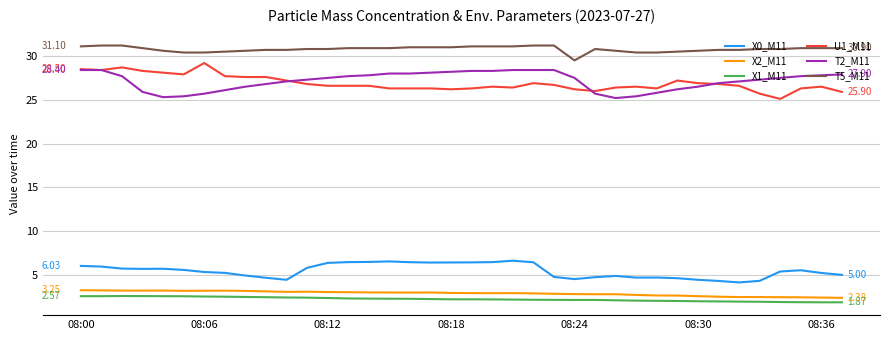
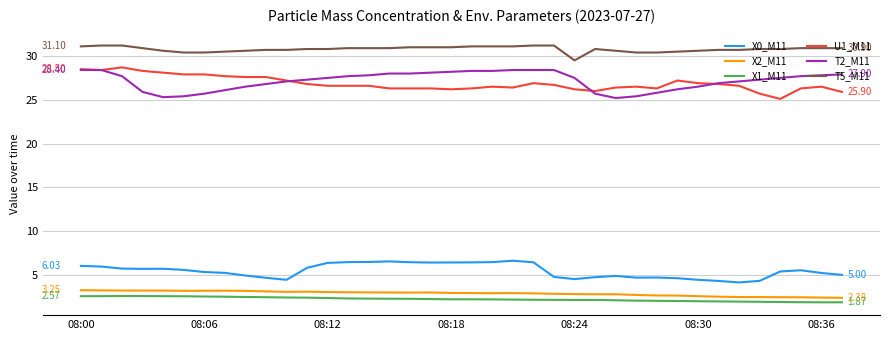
  {
    "X0_M11": {
      "08:00": 6.03
    },
    "X2_M11": {
      "08:06": 3,
      "08:12": 3,
      "08:18": 3,
      "08:24": 3,
      "08:30": 3,
      "08:36": 2
    },
    "X1_M11": {
      "08:06": 3,
      "08:12": 2,
      "08:18": 2,
      "08:24": 2,
      "08:30": 2
    },
    "U1_M11": {
-     "08:06": 29,
+     "08:06": 28,
      "08:12": 27,
      "08:18": 26,
      "08:24": 26,
      "08:30": 27,
      "08:36": 27
    },
    "T2_M11": {
      "08:06": 26,
      "08:12": 28,
      "08:18": 28,
      "08:24": 28,
      "08:30": 27,
      "08:36": 28
    },
    "T5_M11": {
      "08:00": 31.10
    }
  }
